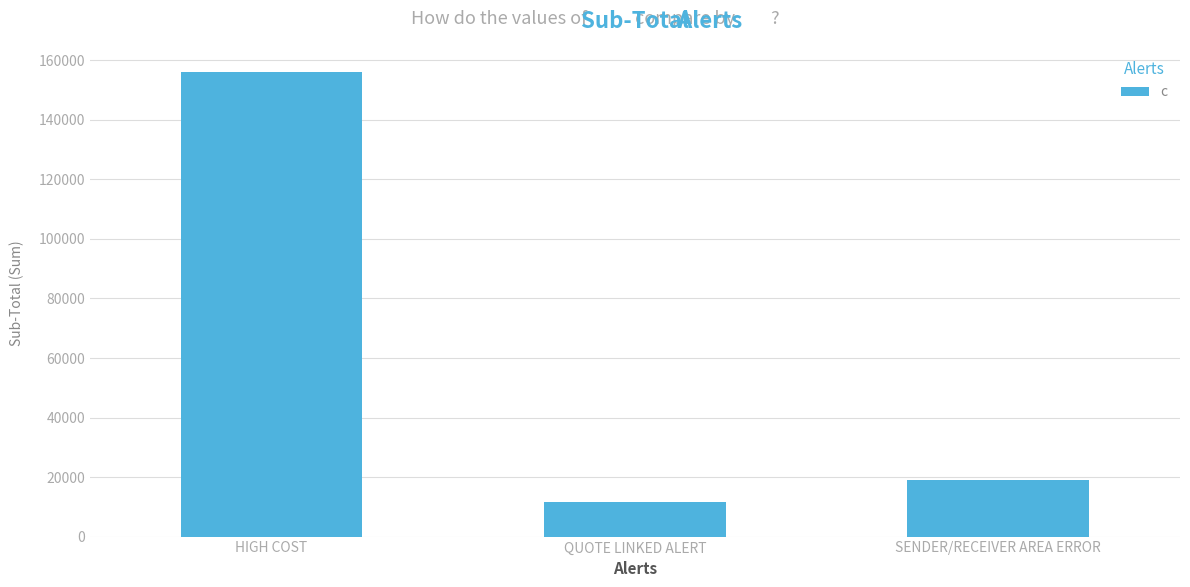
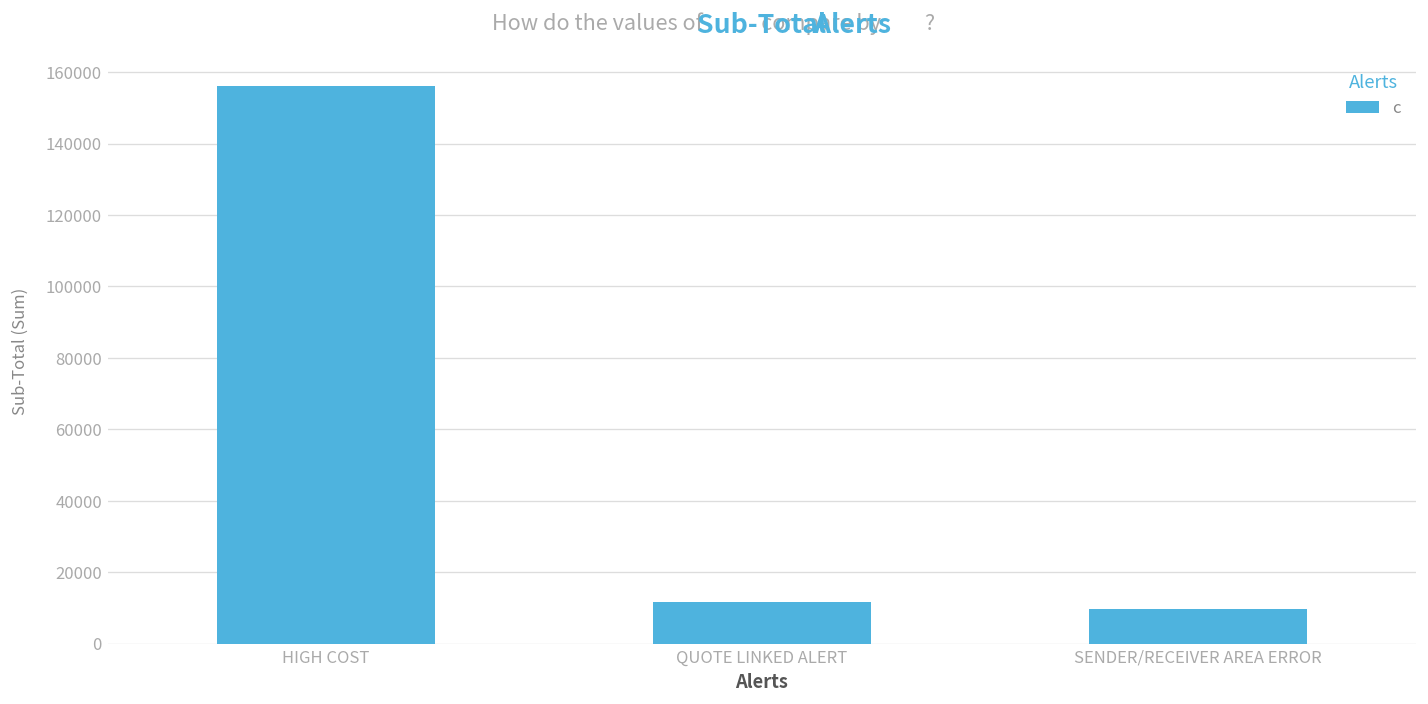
  {
    "HIGH COST": 156000,
    "QUOTE LINKED ALERT": 11000,
-   "SENDER/RECEIVER AREA ERROR": 19000
+   "SENDER/RECEIVER AREA ERROR": 10000
  }
